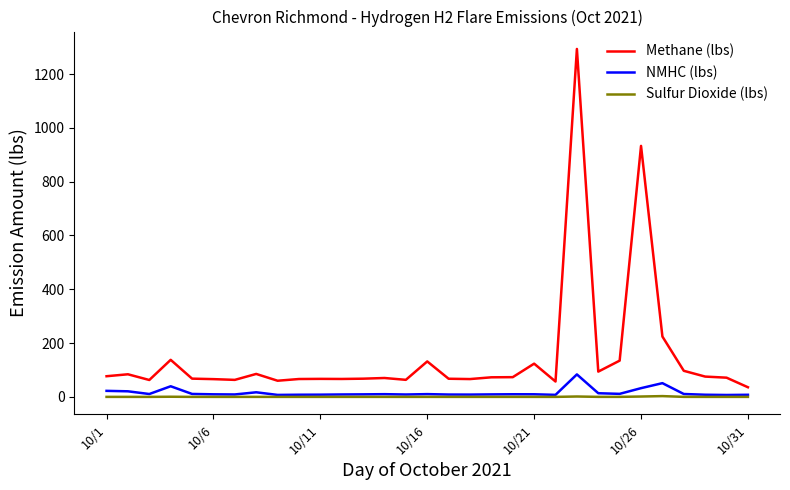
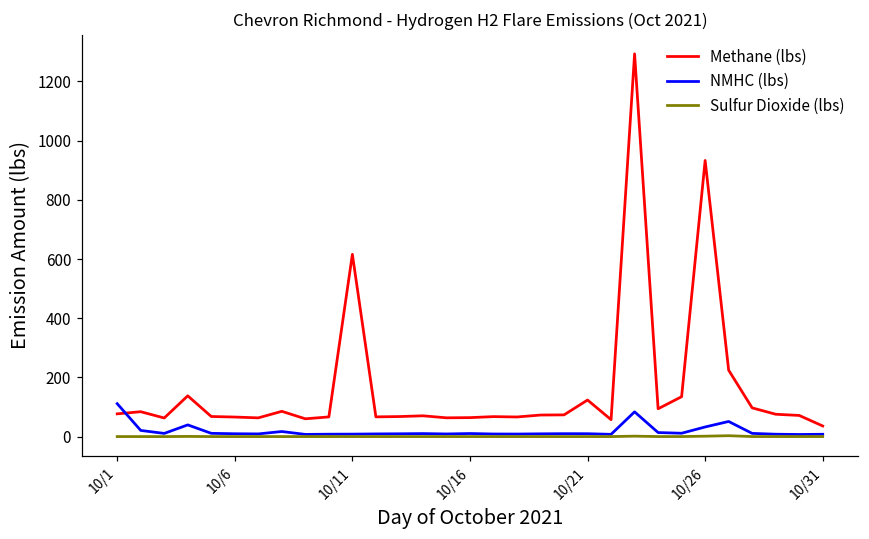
  {
    "Methane (lbs)": {
      "10/1": 80,
      "10/6": 70,
-     "10/11": 70,
-     "10/16": 130,
+     "10/11": 620,
+     "10/16": 60,
      "10/21": 120,
      "10/26": 930,
      "10/31": 40
    },
    "NMHC (lbs)": {
-     "10/1": 20,
+     "10/1": 110,
      "10/6": 10,
      "10/16": 10,
      "10/21": 10,
      "10/26": 30
    },
    "Sulfur Dioxide (lbs)": {
      "10/1": 0,
      "10/6": 0,
      "10/16": 0,
      "10/21": 0,
      "10/26": 0
    }
  }
